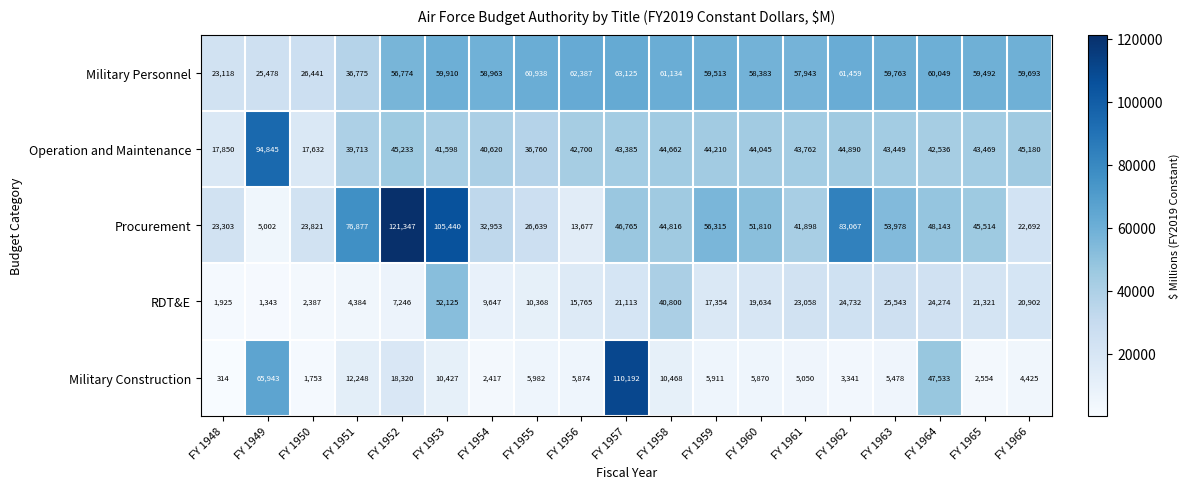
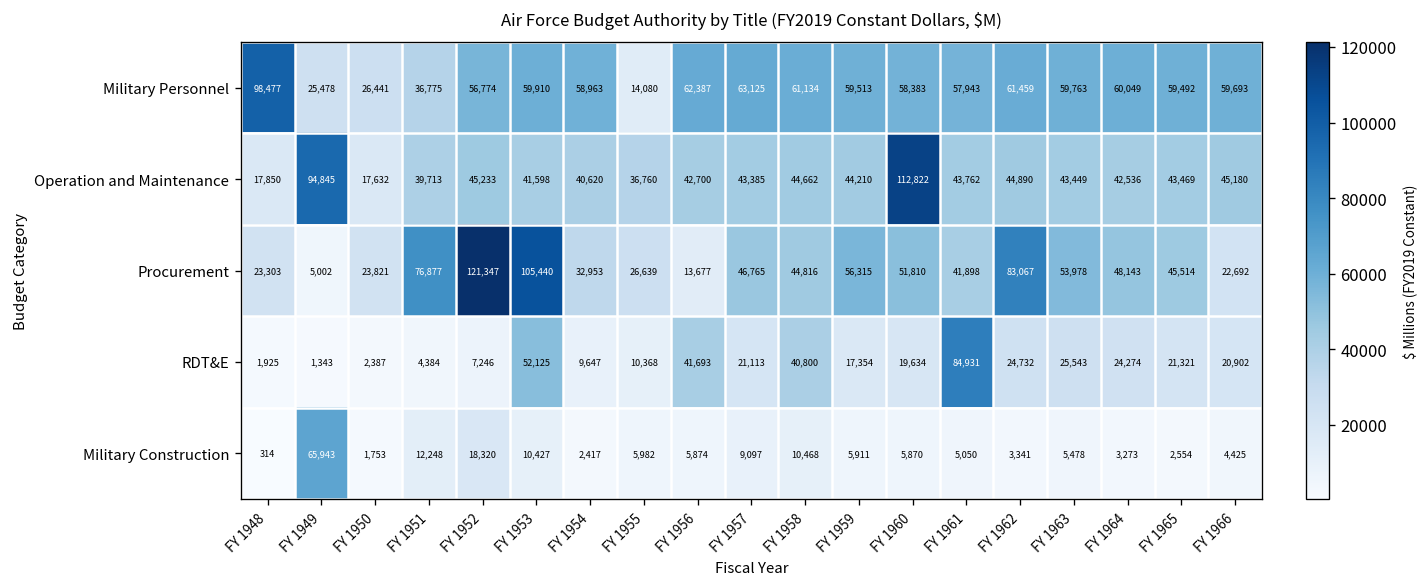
  {
    "Military Personnel": {
-     "FY 1948": "23,118",
+     "FY 1948": "98,477",
      "FY 1949": "25,478",
      "FY 1950": "26,441",
      "FY 1951": "36,775",
      "FY 1952": "56,774",
      "FY 1953": "59,910",
      "FY 1954": "58,963",
-     "FY 1955": "60,938",
+     "FY 1955": "14,080",
      "FY 1956": "62,387",
      "FY 1957": "63,125",
      "FY 1958": "61,134",
      "FY 1959": "59,513",
      "FY 1960": "58,383",
      "FY 1961": "57,943",
      "FY 1962": "61,459",
      "FY 1963": "59,763",
      "FY 1964": "60,049",
      "FY 1965": "59,492",
      "FY 1966": "59,693"
    },
    "Operation and Maintenance": {
      "FY 1948": "17,850",
      "FY 1949": "94,845",
      "FY 1950": "17,632",
      "FY 1951": "39,713",
      "FY 1952": "45,233",
      "FY 1953": "41,598",
      "FY 1954": "40,620",
      "FY 1955": "36,760",
      "FY 1956": "42,700",
      "FY 1957": "43,385",
      "FY 1958": "44,662",
      "FY 1959": "44,210",
-     "FY 1960": "44,045",
+     "FY 1960": "112,822",
      "FY 1961": "43,762",
      "FY 1962": "44,890",
      "FY 1963": "43,449",
      "FY 1964": "42,536",
      "FY 1965": "43,469",
      "FY 1966": "45,180"
    },
    "Procurement": {
      "FY 1948": "23,303",
      "FY 1949": "5,002",
      "FY 1950": "23,821",
      "FY 1951": "76,877",
      "FY 1952": "121,347",
      "FY 1953": "105,440",
      "FY 1954": "32,953",
      "FY 1955": "26,639",
      "FY 1956": "13,677",
      "FY 1957": "46,765",
      "FY 1958": "44,816",
      "FY 1959": "56,315",
      "FY 1960": "51,810",
      "FY 1961": "41,898",
      "FY 1962": "83,067",
      "FY 1963": "53,978",
      "FY 1964": "48,143",
      "FY 1965": "45,514",
      "FY 1966": "22,692"
    },
    "RDT&E": {
      "FY 1948": "1,925",
      "FY 1949": "1,343",
      "FY 1950": "2,387",
      "FY 1951": "4,384",
      "FY 1952": "7,246",
      "FY 1953": "52,125",
      "FY 1954": "9,647",
      "FY 1955": "10,368",
-     "FY 1956": "15,765",
+     "FY 1956": "41,693",
      "FY 1957": "21,113",
      "FY 1958": "40,800",
      "FY 1959": "17,354",
      "FY 1960": "19,634",
-     "FY 1961": "23,058",
+     "FY 1961": "84,931",
      "FY 1962": "24,732",
      "FY 1963": "25,543",
      "FY 1964": "24,274",
      "FY 1965": "21,321",
      "FY 1966": "20,902"
    },
    "Military Construction": {
      "FY 1948": "314",
      "FY 1949": "65,943",
      "FY 1950": "1,753",
      "FY 1951": "12,248",
      "FY 1952": "18,320",
      "FY 1953": "10,427",
      "FY 1954": "2,417",
      "FY 1955": "5,982",
      "FY 1956": "5,874",
-     "FY 1957": "110,192",
+     "FY 1957": "9,097",
      "FY 1958": "10,468",
      "FY 1959": "5,911",
      "FY 1960": "5,870",
      "FY 1961": "5,050",
      "FY 1962": "3,341",
      "FY 1963": "5,478",
-     "FY 1964": "47,533",
+     "FY 1964": "3,273",
      "FY 1965": "2,554",
      "FY 1966": "4,425"
    }
  }
